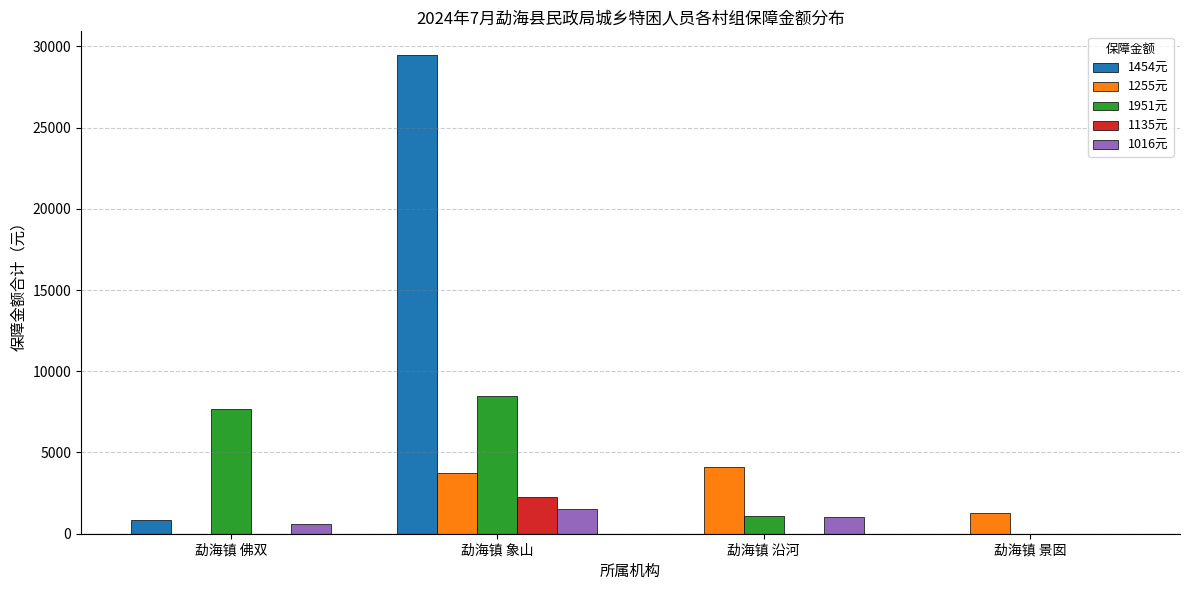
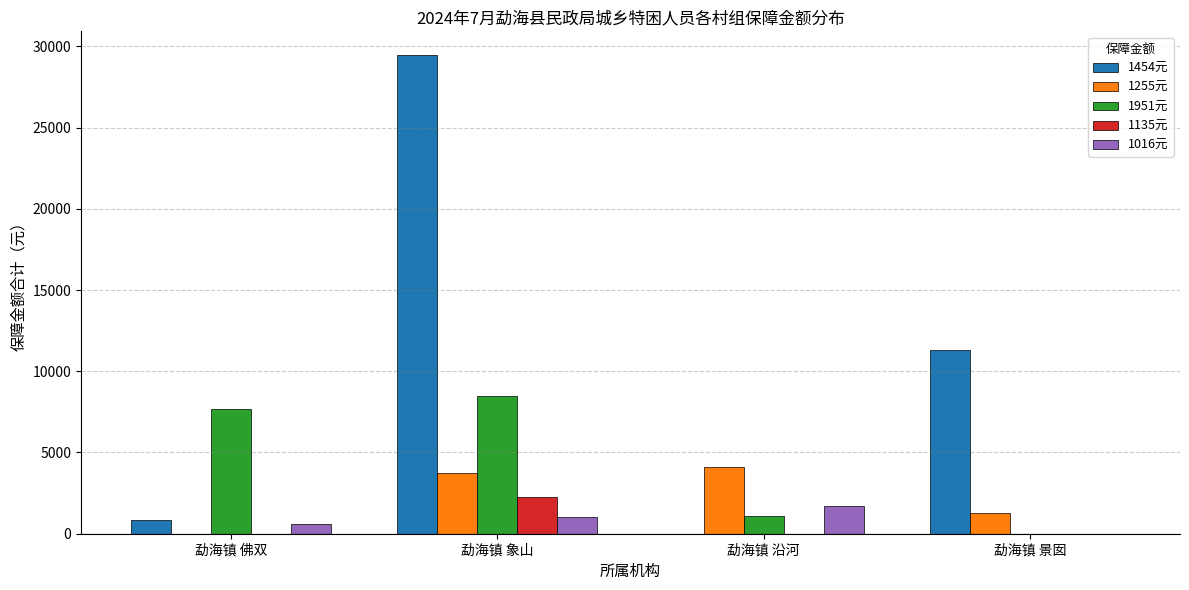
  {
    "1454元": {
      "勐海镇 佛双": 900,
      "勐海镇 象山": 29500,
      "勐海镇 沿河": 0,
-     "勐海镇 景囡": 0
+     "勐海镇 景囡": 11300
    },
    "1255元": {
      "勐海镇 佛双": 0,
      "勐海镇 象山": 3800,
      "勐海镇 沿河": 4100,
      "勐海镇 景囡": 1300
    },
    "1951元": {
      "勐海镇 佛双": 7700,
      "勐海镇 象山": 8500,
      "勐海镇 沿河": 1100,
      "勐海镇 景囡": 0
    },
    "1135元": {
      "勐海镇 佛双": 0,
      "勐海镇 象山": 2300,
      "勐海镇 沿河": 0,
      "勐海镇 景囡": 0
    },
    "1016元": {
      "勐海镇 佛双": 600,
-     "勐海镇 象山": 1500,
-     "勐海镇 沿河": 1000,
+     "勐海镇 象山": 1000,
+     "勐海镇 沿河": 1700,
      "勐海镇 景囡": 0
    }
  }
